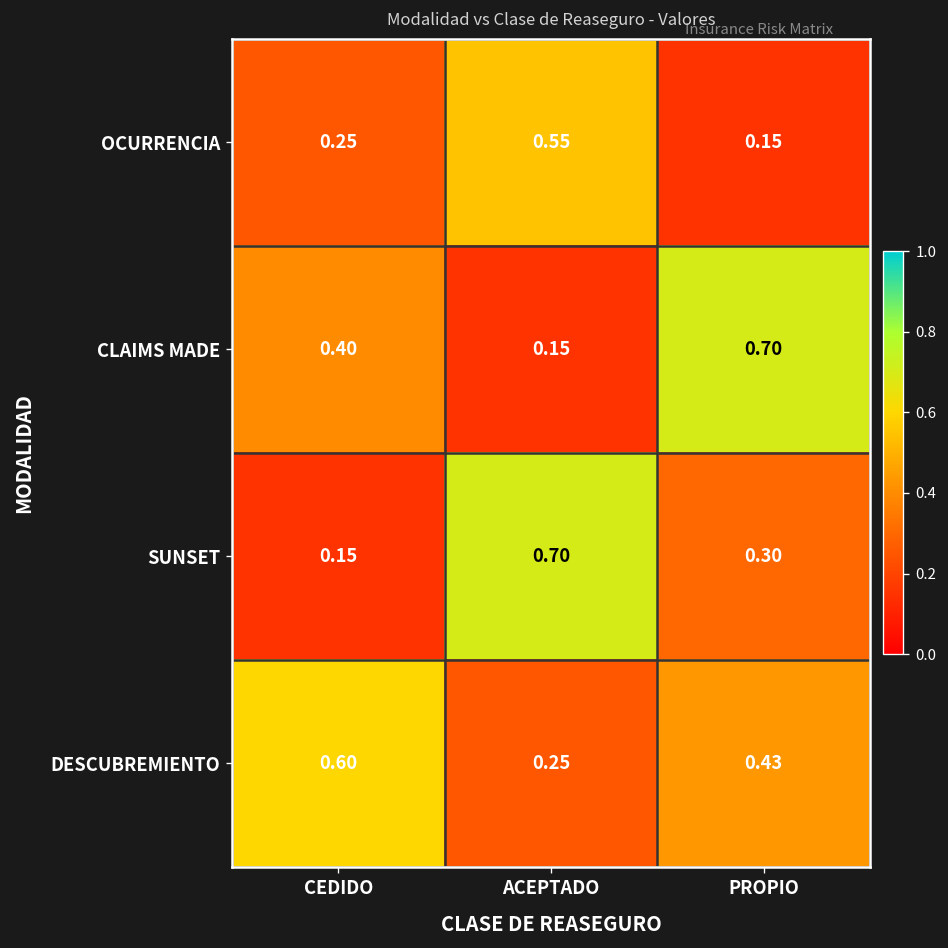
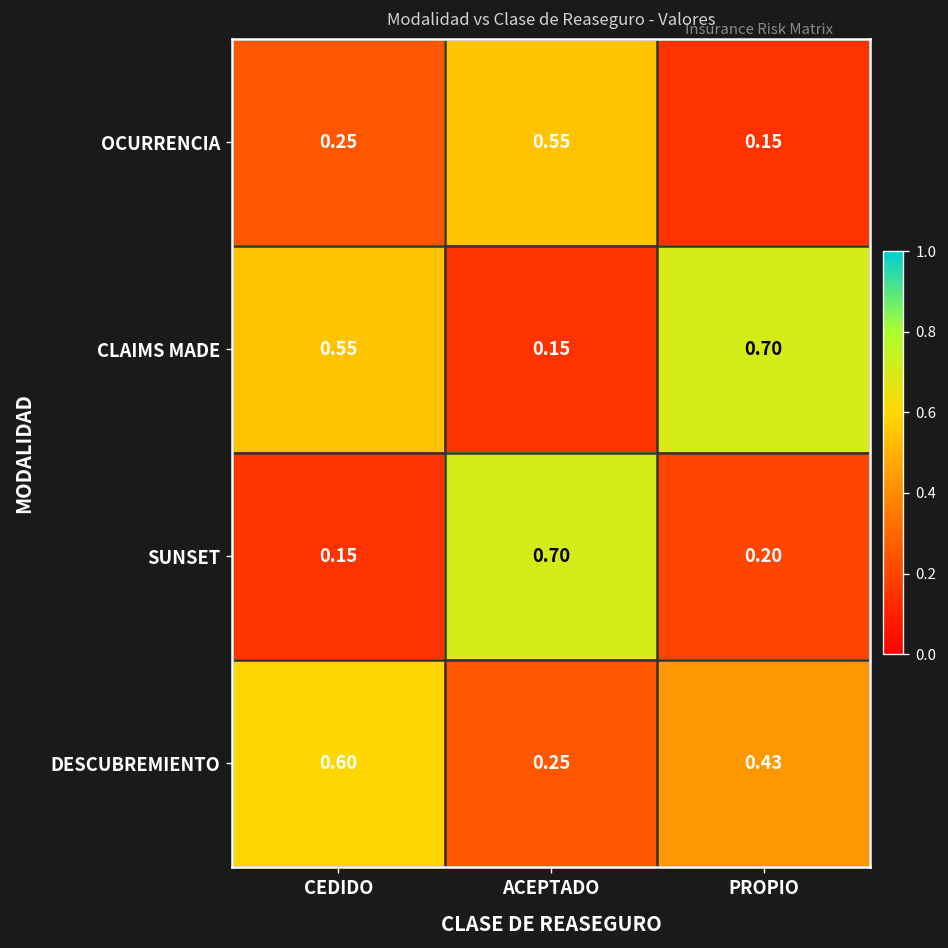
  {
    "OCURRENCIA": {
      "CEDIDO": 0.25,
      "ACEPTADO": 0.55,
      "PROPIO": 0.15
    },
    "CLAIMS MADE": {
-     "CEDIDO": 0.40,
+     "CEDIDO": 0.55,
      "ACEPTADO": 0.15,
      "PROPIO": 0.70
    },
    "SUNSET": {
      "CEDIDO": 0.15,
      "ACEPTADO": 0.70,
-     "PROPIO": 0.30
+     "PROPIO": 0.20
    },
    "DESCUBREMIENTO": {
      "CEDIDO": 0.60,
      "ACEPTADO": 0.25,
      "PROPIO": 0.43
    }
  }
